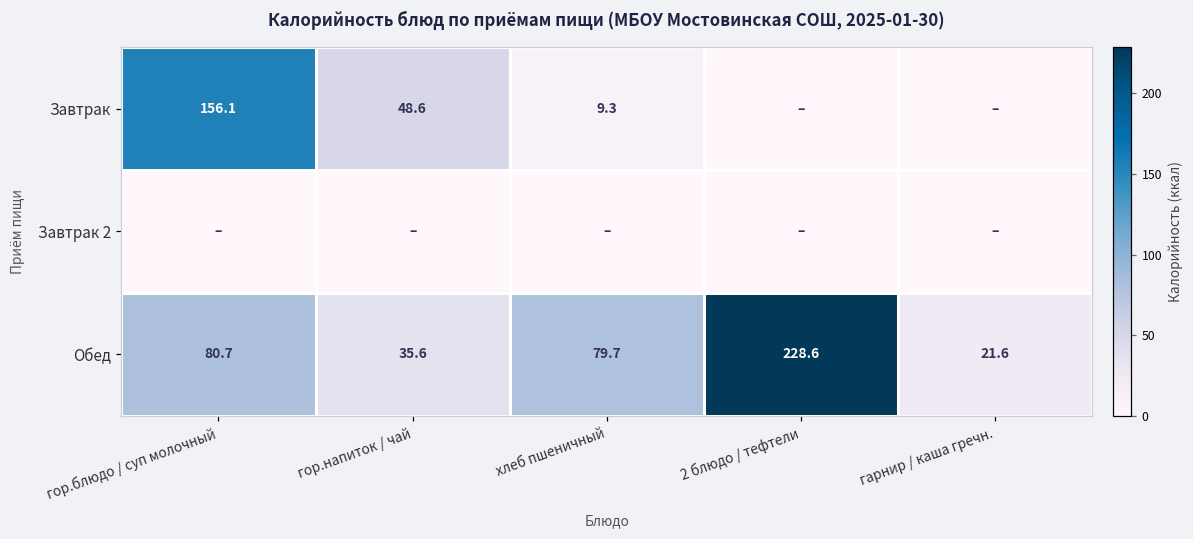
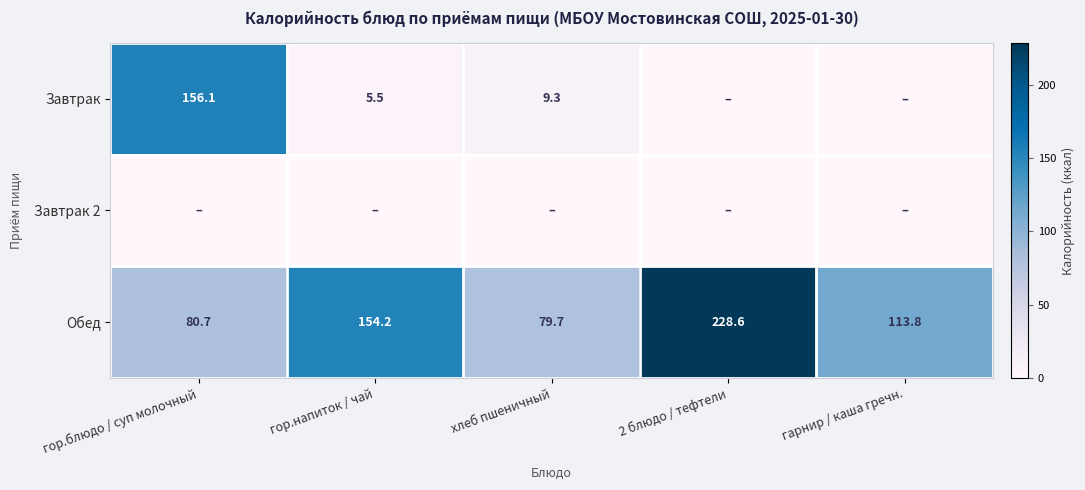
  {
    "Завтрак": {
      "гор.блюдо / суп молочный": 156.1,
-     "гор.напиток / чай": 48.6,
+     "гор.напиток / чай": 5.5,
      "хлеб пшеничный": 9.3
    },
    "Обед": {
      "гор.блюдо / суп молочный": 80.7,
-     "гор.напиток / чай": 35.6,
+     "гор.напиток / чай": 154.2,
      "хлеб пшеничный": 79.7,
      "2 блюдо / тефтели": 228.6,
-     "гарнир / каша гречн.": 21.6
+     "гарнир / каша гречн.": 113.8
    }
  }
